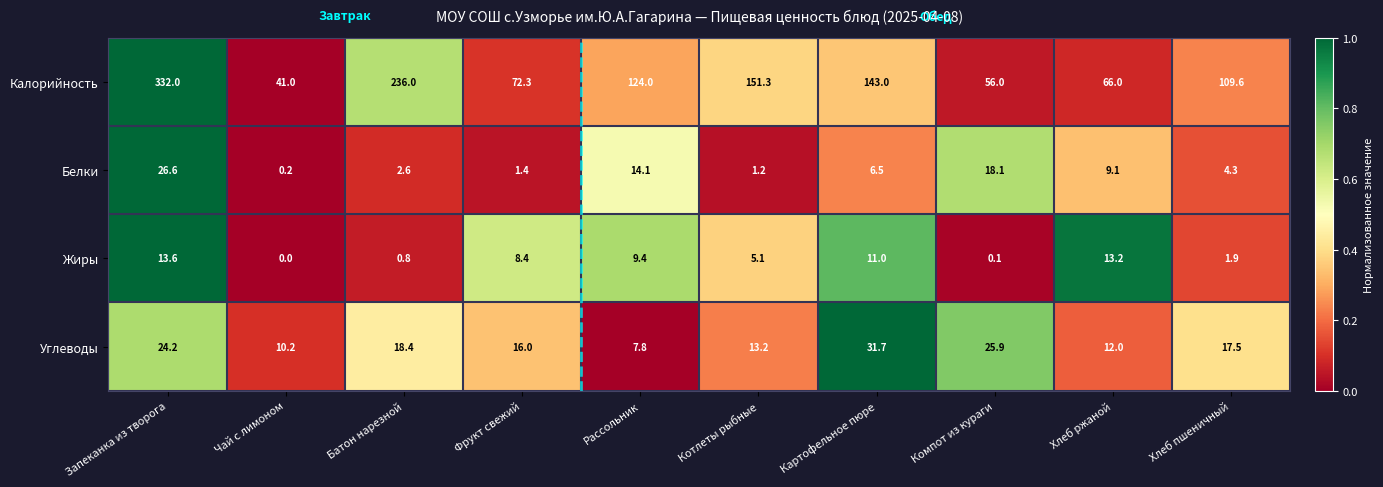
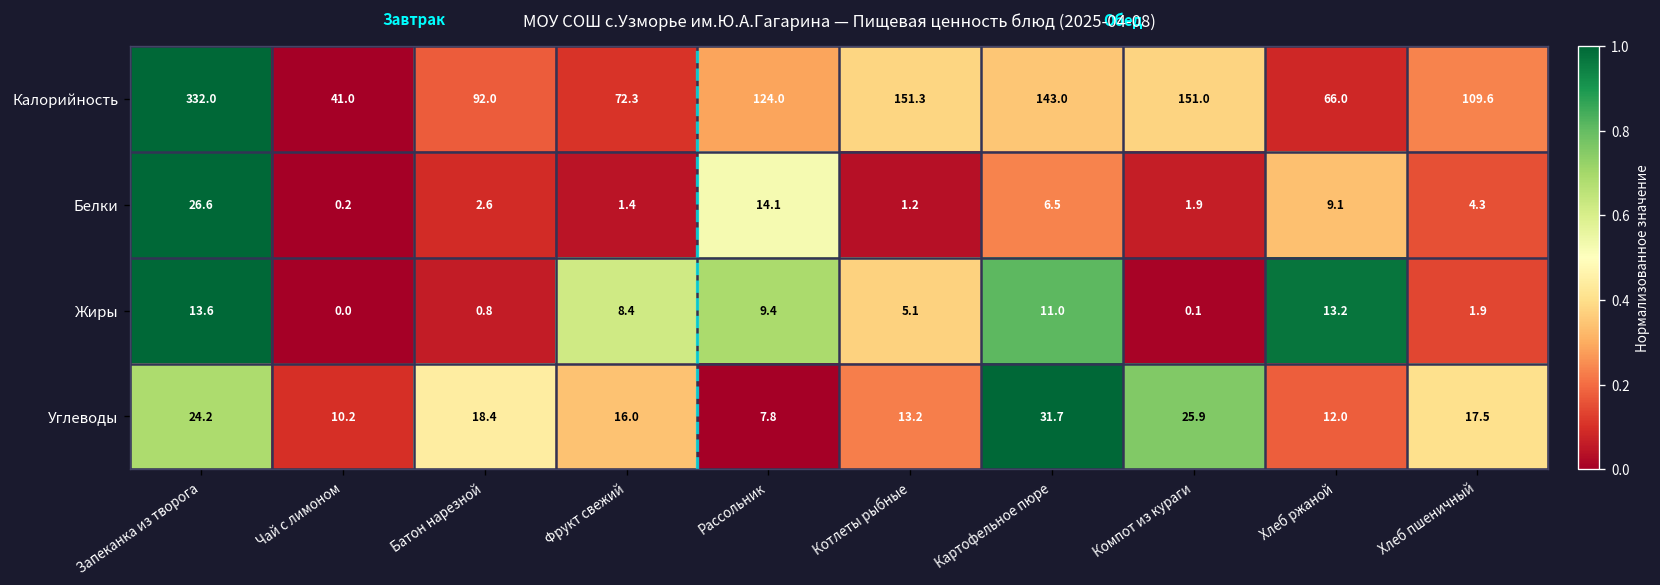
  {
    "Калорийность": {
      "Запеканка из творога": 332.0,
      "Чай с лимоном": 41.0,
-     "Батон нарезной": 236.0,
+     "Батон нарезной": 92.0,
      "Фрукт свежий": 72.3,
      "Рассольник": 124.0,
      "Котлеты рыбные": 151.3,
      "Картофельное пюре": 143.0,
-     "Компот из кураги": 56.0,
+     "Компот из кураги": 151.0,
      "Хлеб ржаной": 66.0,
      "Хлеб пшеничный": 109.6
    },
    "Белки": {
      "Запеканка из творога": 26.6,
      "Чай с лимоном": 0.2,
      "Батон нарезной": 2.6,
      "Фрукт свежий": 1.4,
      "Рассольник": 14.1,
      "Котлеты рыбные": 1.2,
      "Картофельное пюре": 6.5,
-     "Компот из кураги": 18.1,
+     "Компот из кураги": 1.9,
      "Хлеб ржаной": 9.1,
      "Хлеб пшеничный": 4.3
    },
    "Жиры": {
      "Запеканка из творога": 13.6,
      "Чай с лимоном": 0.0,
      "Батон нарезной": 0.8,
      "Фрукт свежий": 8.4,
      "Рассольник": 9.4,
      "Котлеты рыбные": 5.1,
      "Картофельное пюре": 11.0,
      "Компот из кураги": 0.1,
      "Хлеб ржаной": 13.2,
      "Хлеб пшеничный": 1.9
    },
    "Углеводы": {
      "Запеканка из творога": 24.2,
      "Чай с лимоном": 10.2,
      "Батон нарезной": 18.4,
      "Фрукт свежий": 16.0,
      "Рассольник": 7.8,
      "Котлеты рыбные": 13.2,
      "Картофельное пюре": 31.7,
      "Компот из кураги": 25.9,
      "Хлеб ржаной": 12.0,
      "Хлеб пшеничный": 17.5
    }
  }
